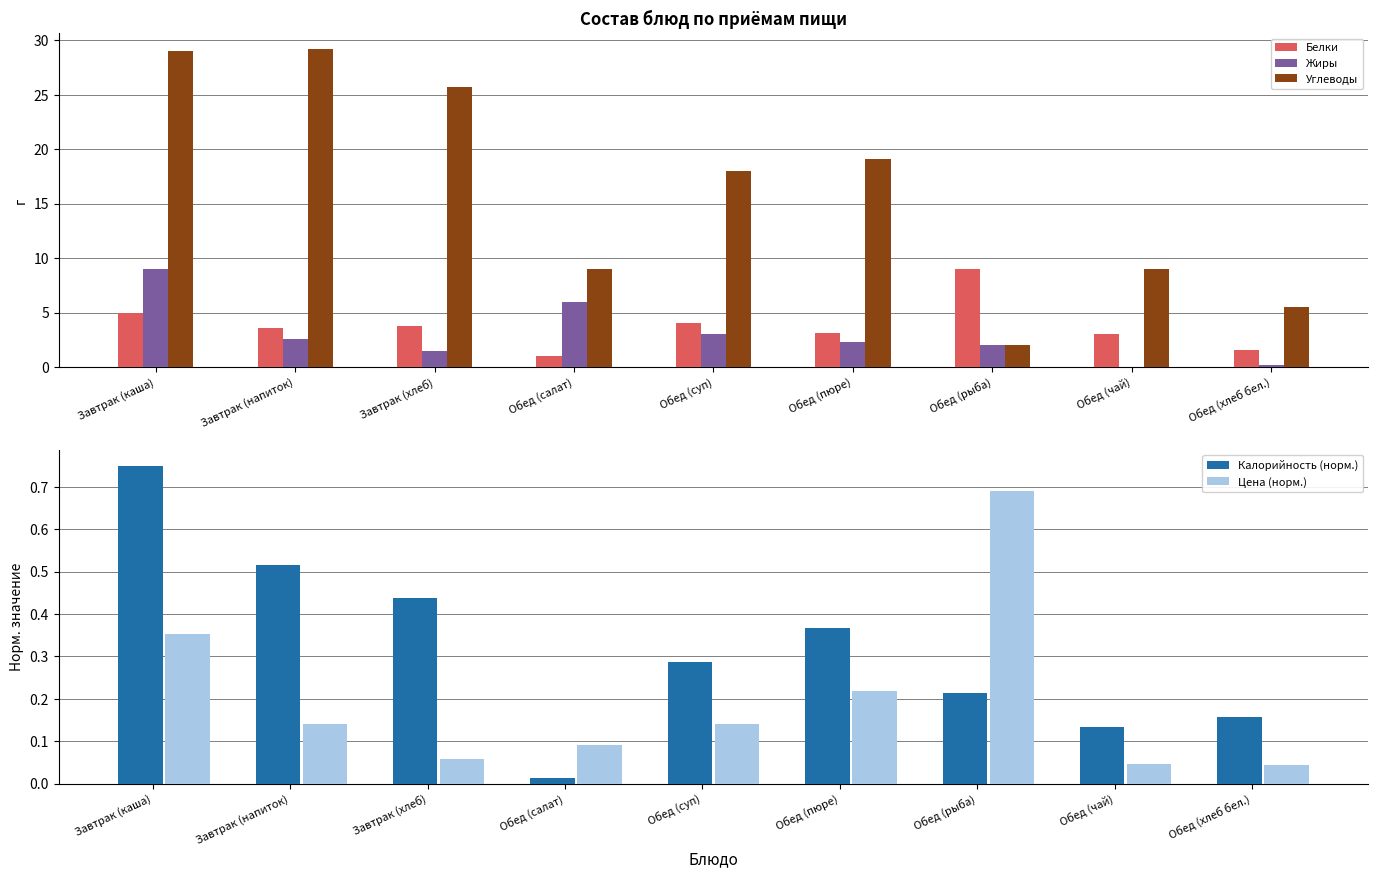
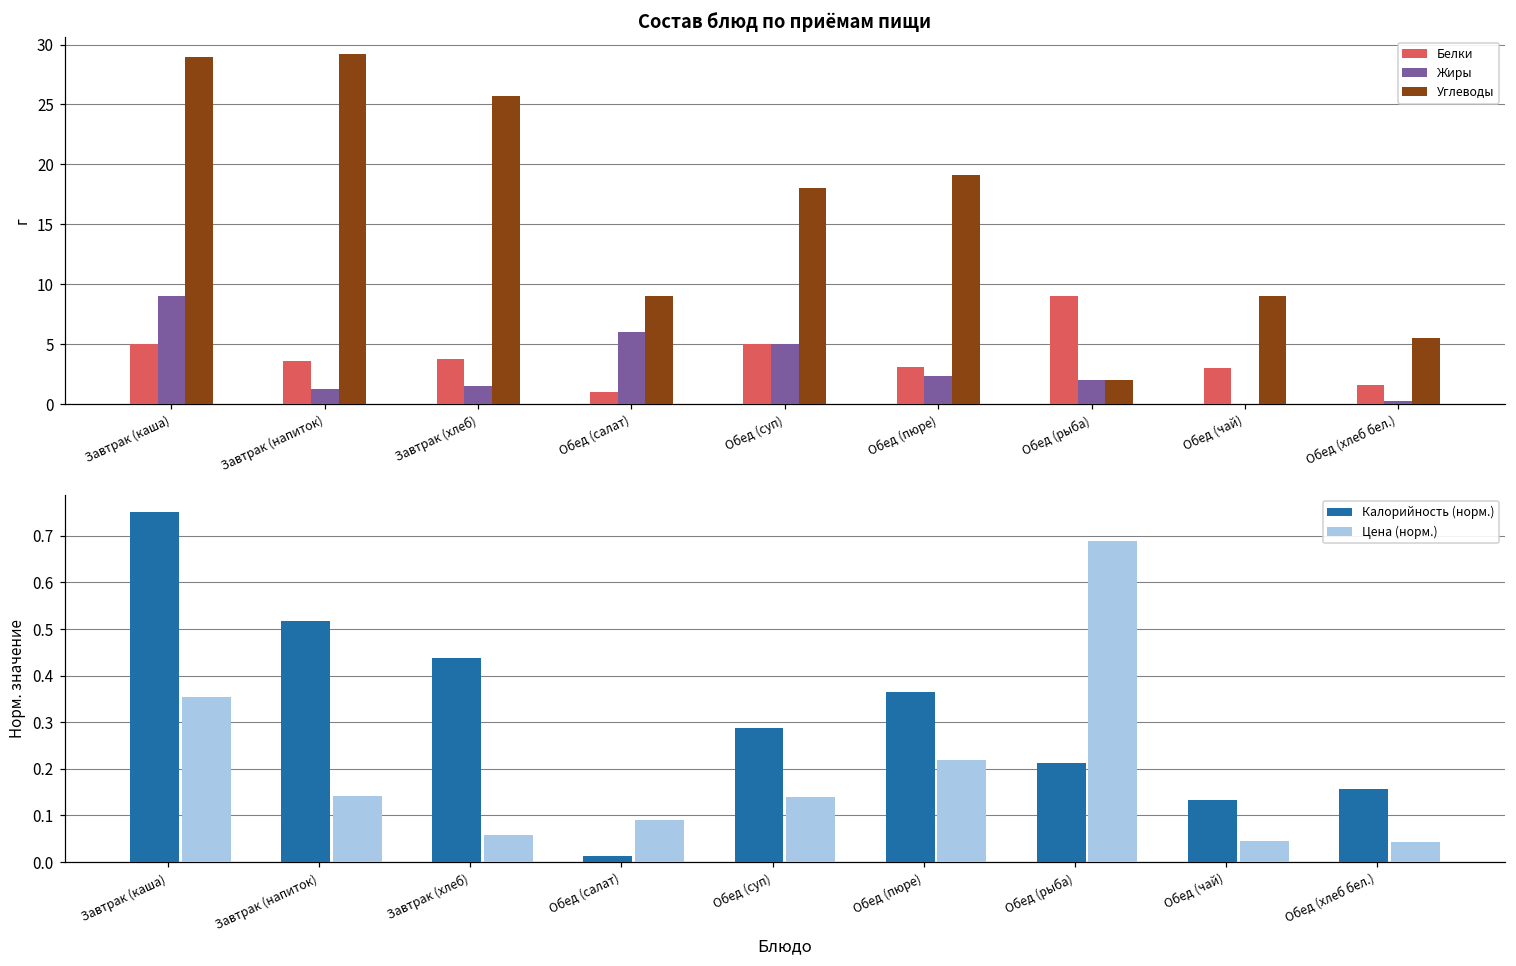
  {
    "Состав блюд по приёмам пищи": {
      "Белки": {
        "Завтрак (каша)": 5,
        "Завтрак (напиток)": 3.6,
        "Завтрак (хлеб)": 3.8,
        "Обед (салат)": 1,
-       "Обед (суп)": 4,
+       "Обед (суп)": 5,
        "Обед (пюре)": 3,
        "Обед (рыба)": 9,
        "Обед (чай)": 3,
        "Обед (хлеб бел.)": 1.6
      },
      "Жиры": {
        "Завтрак (каша)": 9.0,
-       "Завтрак (напиток)": 2.6,
+       "Завтрак (напиток)": 1.2,
        "Завтрак (хлеб)": 1.5,
        "Обед (салат)": 6.0,
-       "Обед (суп)": 3,
+       "Обед (суп)": 5,
        "Обед (пюре)": 2.3,
        "Обед (рыба)": 2.0,
        "Обед (чай)": 0.0
      },
      "Углеводы": {
        "Завтрак (каша)": 29.0,
        "Завтрак (напиток)": 29.2,
        "Завтрак (хлеб)": 25.7,
        "Обед (салат)": 9.0,
        "Обед (суп)": 18.0,
        "Обед (пюре)": 19.1,
        "Обед (рыба)": 2.0,
        "Обед (чай)": 9.0,
        "Обед (хлеб бел.)": 5.5
      }
    }
  }
